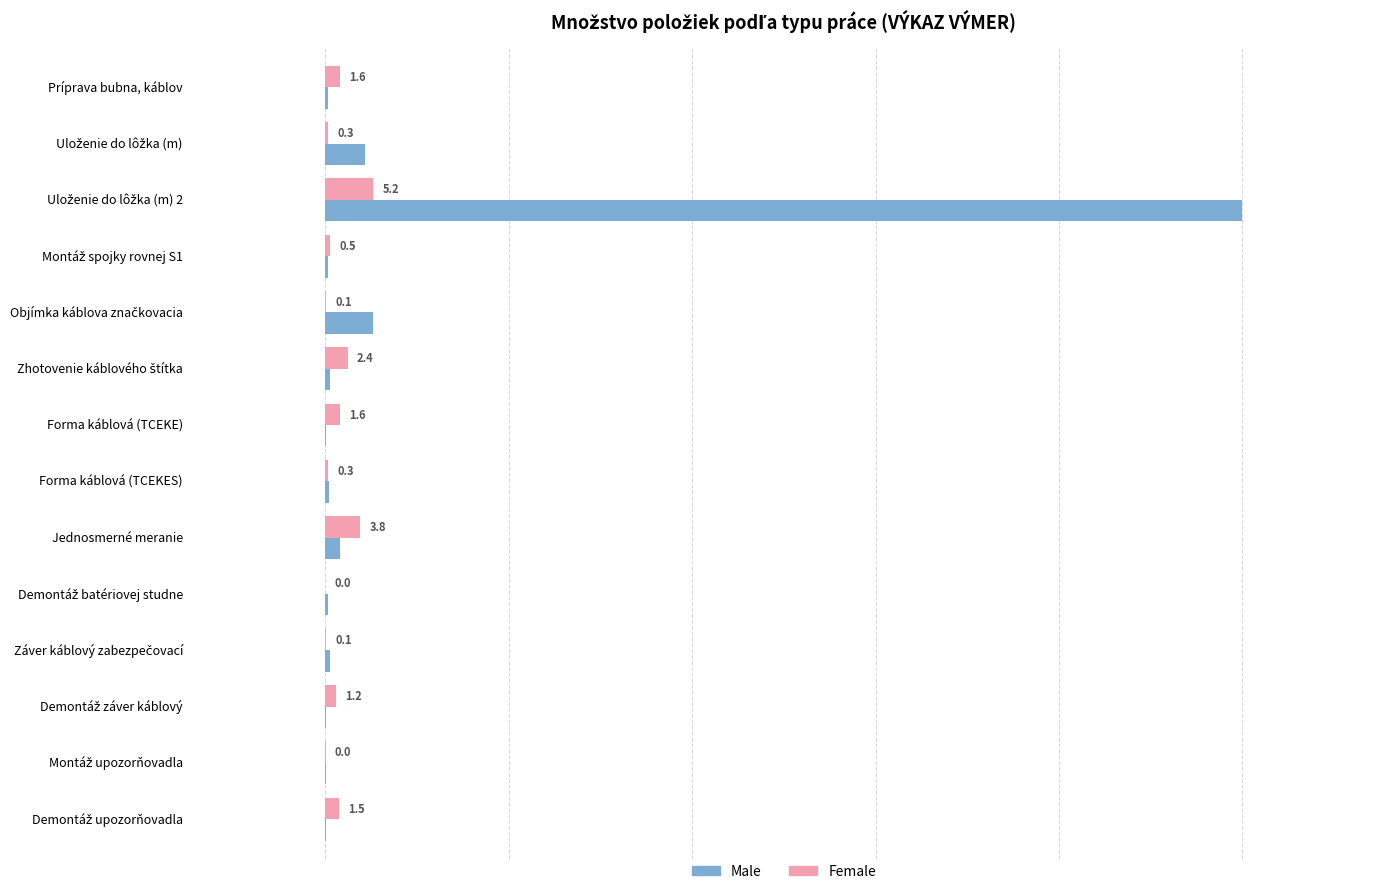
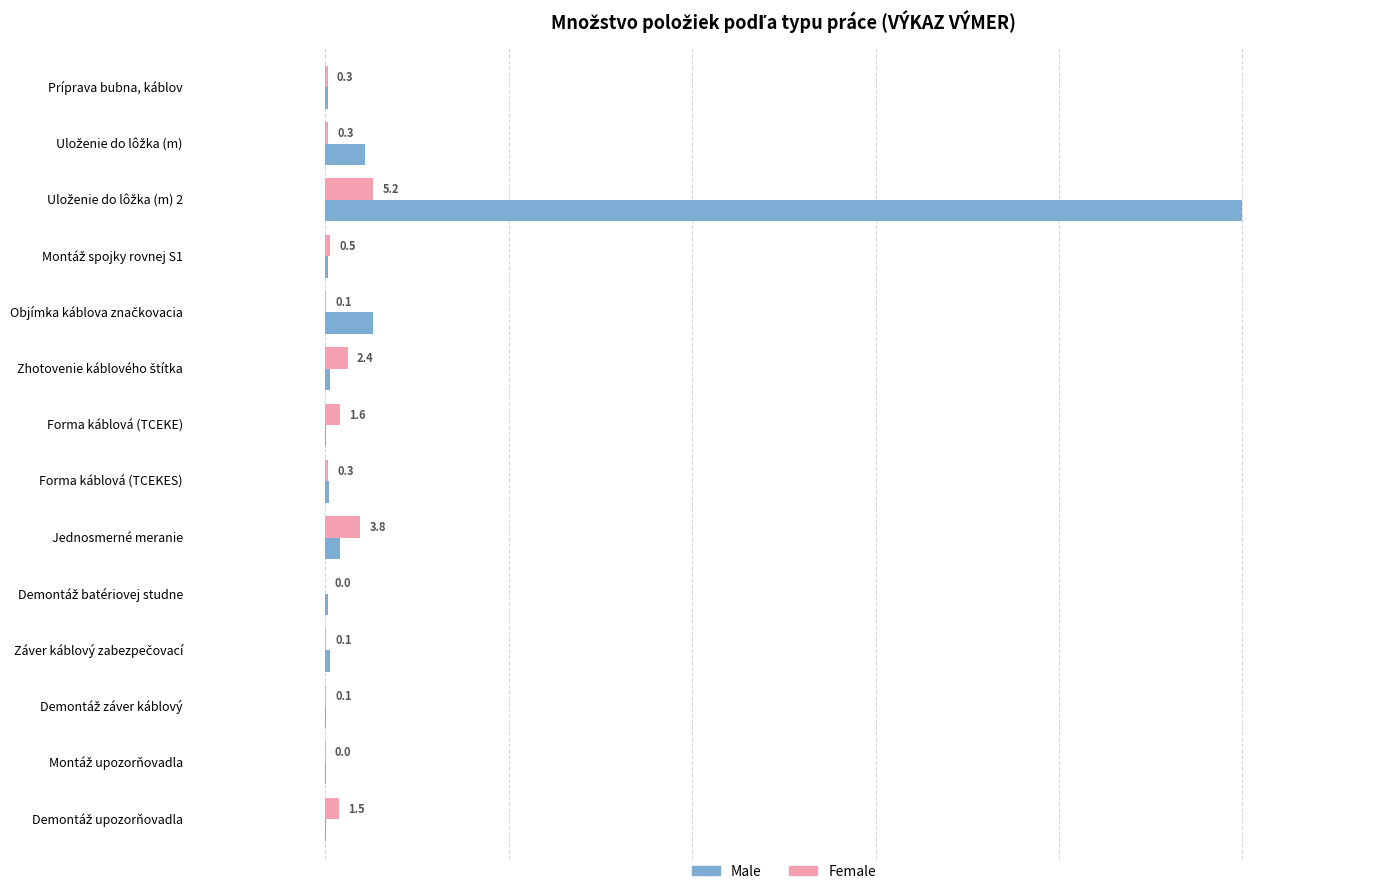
  {
    "Female": {
-     "Príprava bubna, káblov": 1.6,
+     "Príprava bubna, káblov": 0.3,
      "Uloženie do lôžka (m)": 0.3,
      "Uloženie do lôžka (m) 2": 5.2,
      "Montáž spojky rovnej S1": 0.5,
      "Objímka káblova značkovacia": 0.1,
      "Zhotovenie káblového štítka": 2.4,
      "Forma káblová (TCEKE)": 1.6,
      "Forma káblová (TCEKES)": 0.3,
      "Jednosmerné meranie": 3.8,
      "Demontáž batériovej studne": 0.0,
      "Záver káblový zabezpečovací": 0.1,
-     "Demontáž záver káblový": 1.2,
+     "Demontáž záver káblový": 0.1,
      "Montáž upozorňovadla": 0.0,
      "Demontáž upozorňovadla": 1.5
    }
  }
